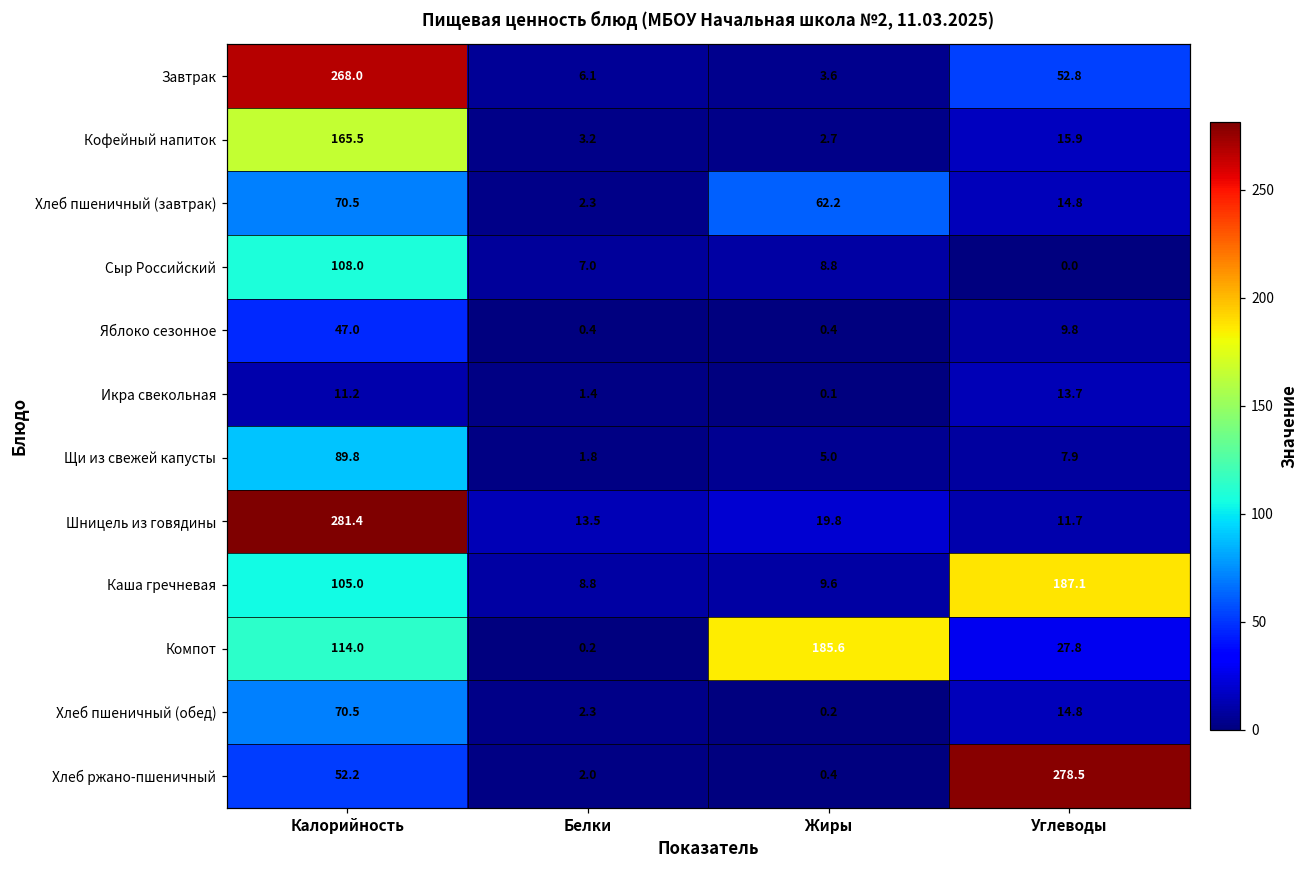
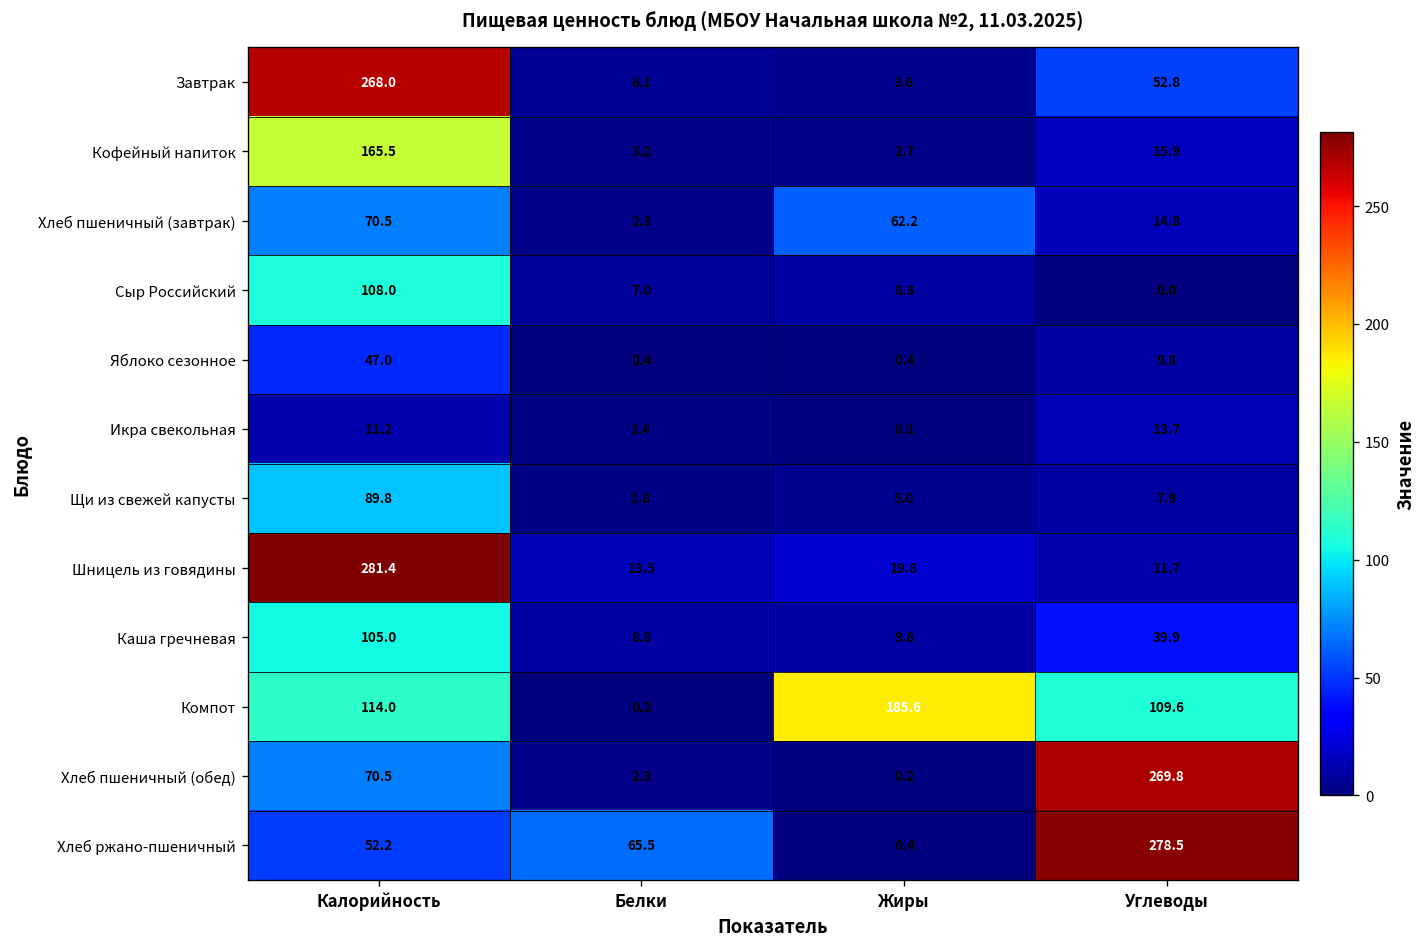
  {
    "Завтрак": {
      "Калорийность": 268.0,
      "Белки": 6.1,
      "Жиры": 3.6,
      "Углеводы": 52.8
    },
    "Кофейный напиток": {
      "Калорийность": 165.5,
      "Белки": 3.2,
      "Жиры": 2.7,
      "Углеводы": 15.9
    },
    "Хлеб пшеничный (завтрак)": {
      "Калорийность": 70.5,
      "Белки": 2.3,
      "Жиры": 62.2,
      "Углеводы": 14.8
    },
    "Сыр Российский": {
      "Калорийность": 108.0,
      "Белки": 7.0,
      "Жиры": 8.8,
      "Углеводы": 0.0
    },
    "Яблоко сезонное": {
      "Калорийность": 47.0,
      "Белки": 0.4,
      "Жиры": 0.4,
      "Углеводы": 9.8
    },
    "Икра свекольная": {
      "Калорийность": 11.2,
      "Белки": 1.4,
      "Жиры": 0.1,
      "Углеводы": 13.7
    },
    "Щи из свежей капусты": {
      "Калорийность": 89.8,
      "Белки": 1.8,
      "Жиры": 5.0,
      "Углеводы": 7.9
    },
    "Шницель из говядины": {
      "Калорийность": 281.4,
      "Белки": 13.5,
      "Жиры": 19.8,
      "Углеводы": 11.7
    },
    "Каша гречневая": {
      "Калорийность": 105.0,
      "Белки": 8.8,
      "Жиры": 9.6,
-     "Углеводы": 187.1
+     "Углеводы": 39.9
    },
    "Компот": {
      "Калорийность": 114.0,
      "Белки": 0.2,
      "Жиры": 185.6,
-     "Углеводы": 27.8
+     "Углеводы": 109.6
    },
    "Хлеб пшеничный (обед)": {
      "Калорийность": 70.5,
      "Белки": 2.3,
      "Жиры": 0.2,
-     "Углеводы": 14.8
+     "Углеводы": 269.8
    },
    "Хлеб ржано-пшеничный": {
      "Калорийность": 52.2,
-     "Белки": 2.0,
+     "Белки": 65.5,
      "Жиры": 0.4,
      "Углеводы": 278.5
    }
  }
